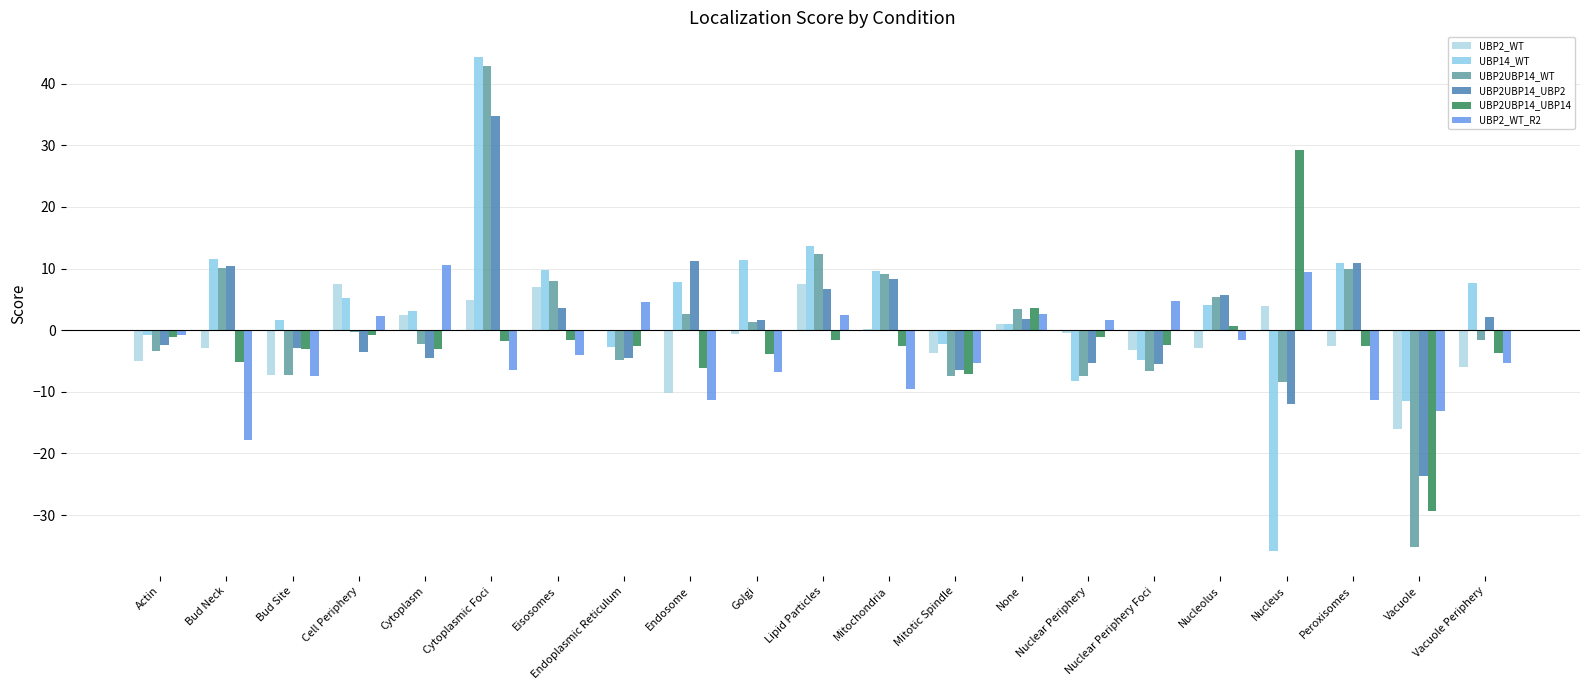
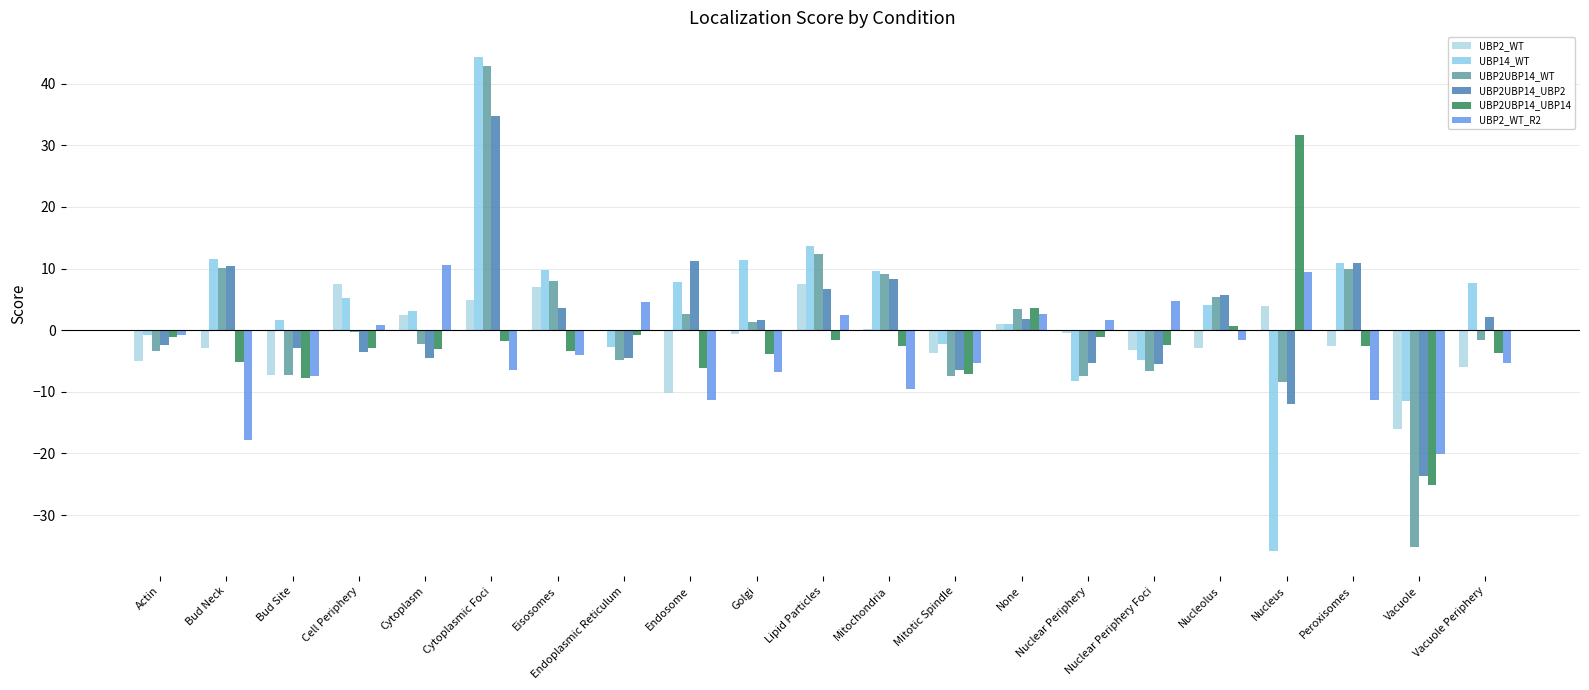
  {
    "UBP2UBP14_UBP14": {
      "Actin": -1,
      "Bud Neck": -5,
-     "Bud Site": -3,
-     "Cell Periphery": -1,
+     "Bud Site": -8,
+     "Cell Periphery": -3,
      "Cytoplasm": -3,
      "Cytoplasmic Foci": -2,
-     "Eisosomes": -2,
-     "Endoplasmic Reticulum": -3,
+     "Eisosomes": -3,
+     "Endoplasmic Reticulum": -1,
      "Endosome": -6,
      "Golgi": -4,
      "Lipid Particles": -2,
      "Mitochondria": -3,
      "Mitotic Spindle": -7,
      "None": 4,
      "Nuclear Periphery": -1,
      "Nuclear Periphery Foci": -2,
      "Nucleolus": 1,
-     "Nucleus": 29,
+     "Nucleus": 32,
      "Peroxisomes": -3,
-     "Vacuole": -29,
+     "Vacuole": -25,
      "Vacuole Periphery": -4
    },
    "UBP2_WT_R2": {
      "Actin": -1,
      "Bud Neck": -18,
      "Bud Site": -7,
-     "Cell Periphery": 2,
+     "Cell Periphery": 1,
      "Cytoplasm": 11,
      "Cytoplasmic Foci": -6,
      "Eisosomes": -4,
      "Endoplasmic Reticulum": 5,
      "Endosome": -11,
      "Golgi": -7,
      "Lipid Particles": 3,
      "Mitochondria": -10,
      "Mitotic Spindle": -5,
      "None": 3,
      "Nuclear Periphery": 2,
      "Nuclear Periphery Foci": 5,
      "Nucleolus": -2,
      "Nucleus": 10,
      "Peroxisomes": -11,
-     "Vacuole": -13,
+     "Vacuole": -20,
      "Vacuole Periphery": -5
    }
  }
